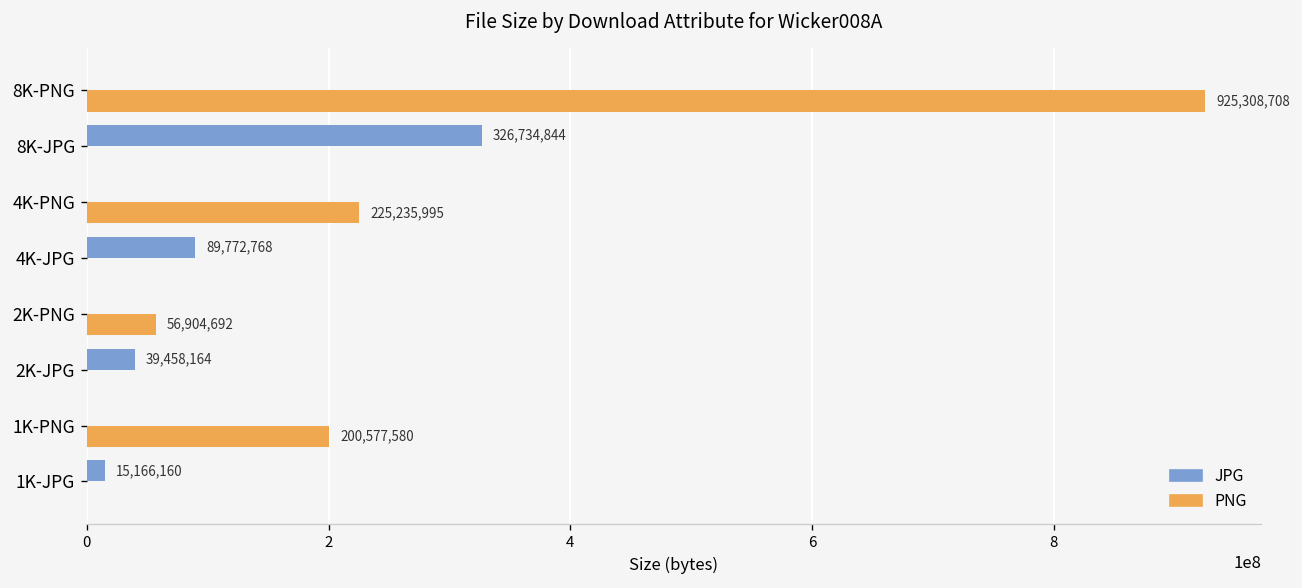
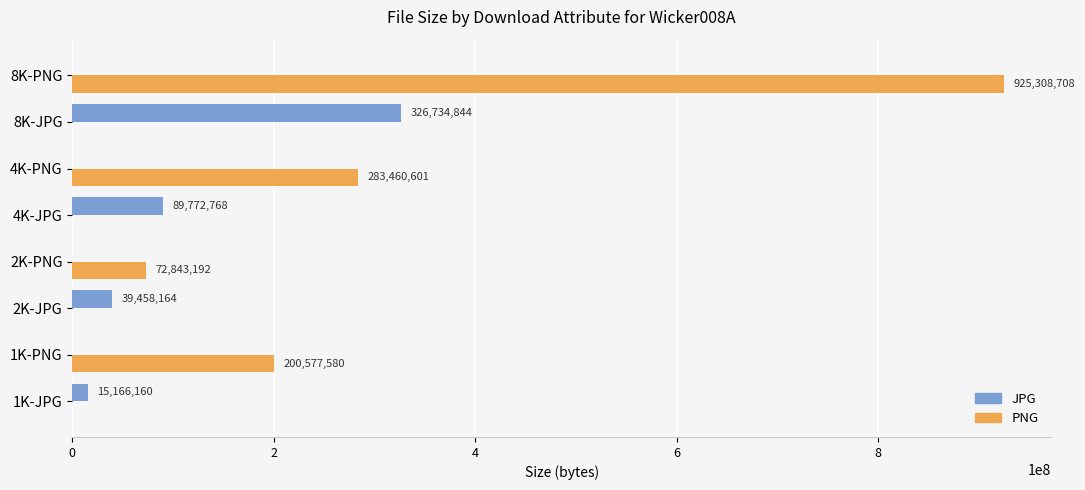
  {
    "JPG": {
      "8K-JPG": "326,734,844",
      "4K-JPG": "89,772,768",
      "2K-JPG": "39,458,164",
      "1K-JPG": "15,166,160"
    },
    "PNG": {
      "8K-PNG": "925,308,708",
-     "4K-PNG": "225,235,995",
-     "2K-PNG": "56,904,692",
+     "4K-PNG": "283,460,601",
+     "2K-PNG": "72,843,192",
      "1K-PNG": "200,577,580"
    }
  }
